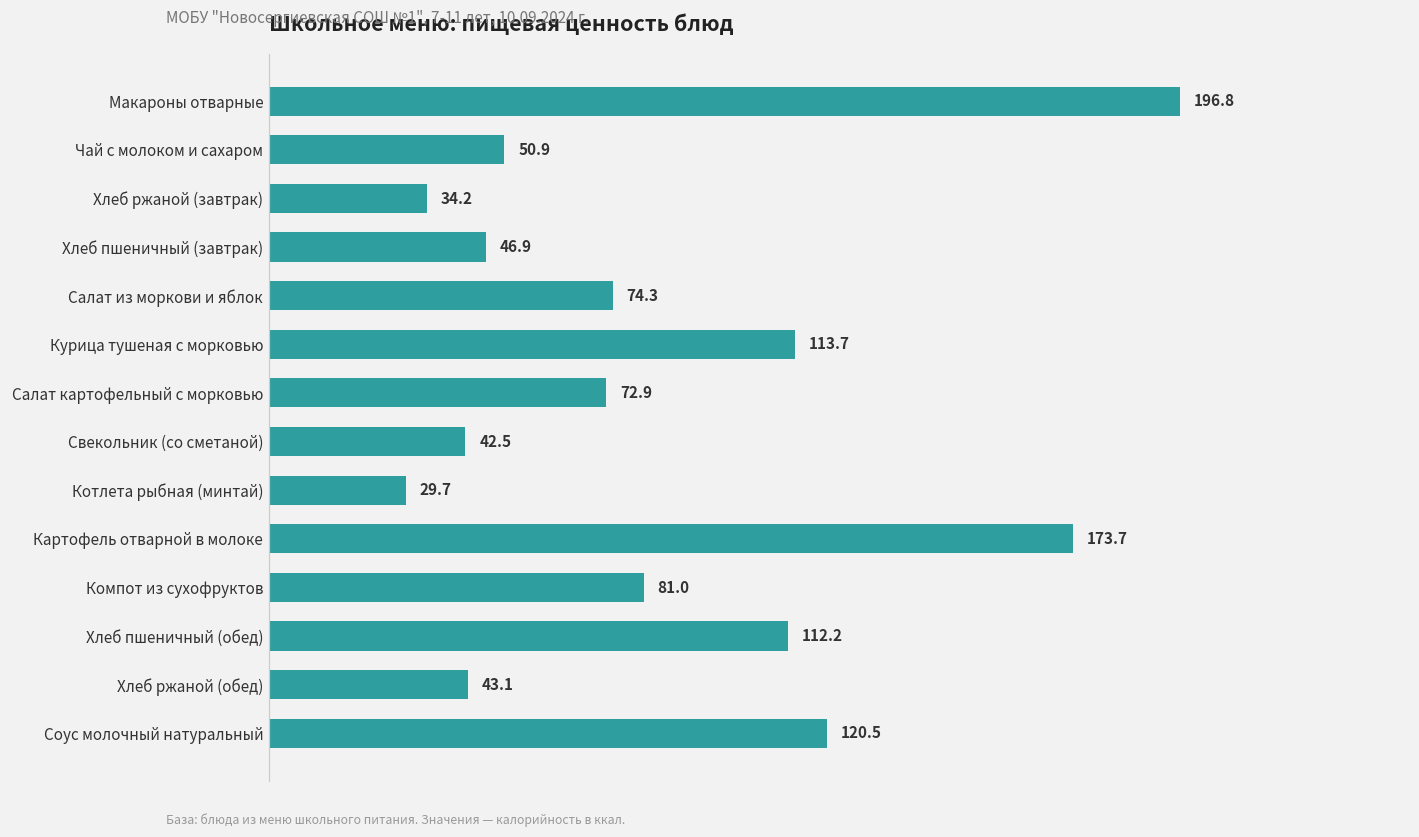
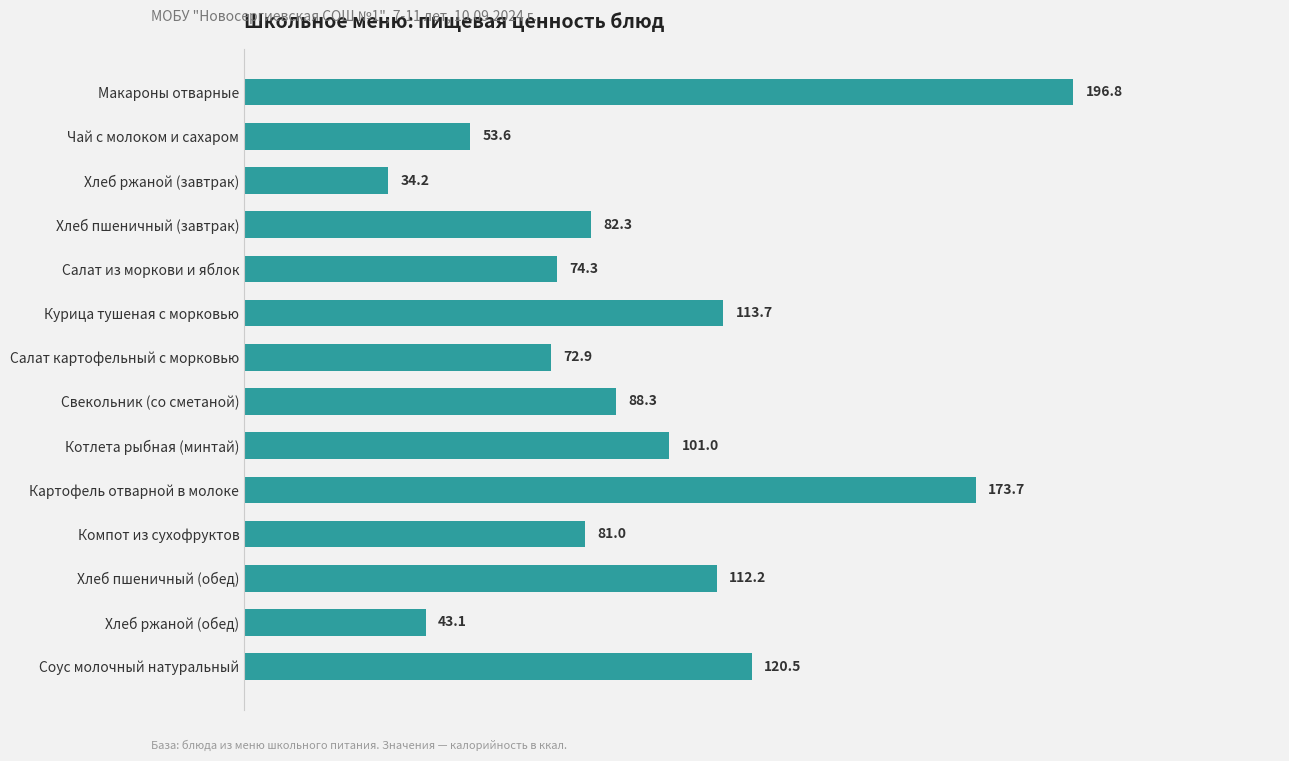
  {
    "Макароны отварные": 196.8,
-   "Чай с молоком и сахаром": 50.9,
+   "Чай с молоком и сахаром": 53.6,
    "Хлеб ржаной (завтрак)": 34.2,
-   "Хлеб пшеничный (завтрак)": 46.9,
+   "Хлеб пшеничный (завтрак)": 82.3,
    "Салат из моркови и яблок": 74.3,
    "Курица тушеная с морковью": 113.7,
    "Салат картофельный с морковью": 72.9,
-   "Свекольник (со сметаной)": 42.5,
-   "Котлета рыбная (минтай)": 29.7,
+   "Свекольник (со сметаной)": 88.3,
+   "Котлета рыбная (минтай)": 101.0,
    "Картофель отварной в молоке": 173.7,
    "Компот из сухофруктов": 81.0,
    "Хлеб пшеничный (обед)": 112.2,
    "Хлеб ржаной (обед)": 43.1,
    "Соус молочный натуральный": 120.5
  }
